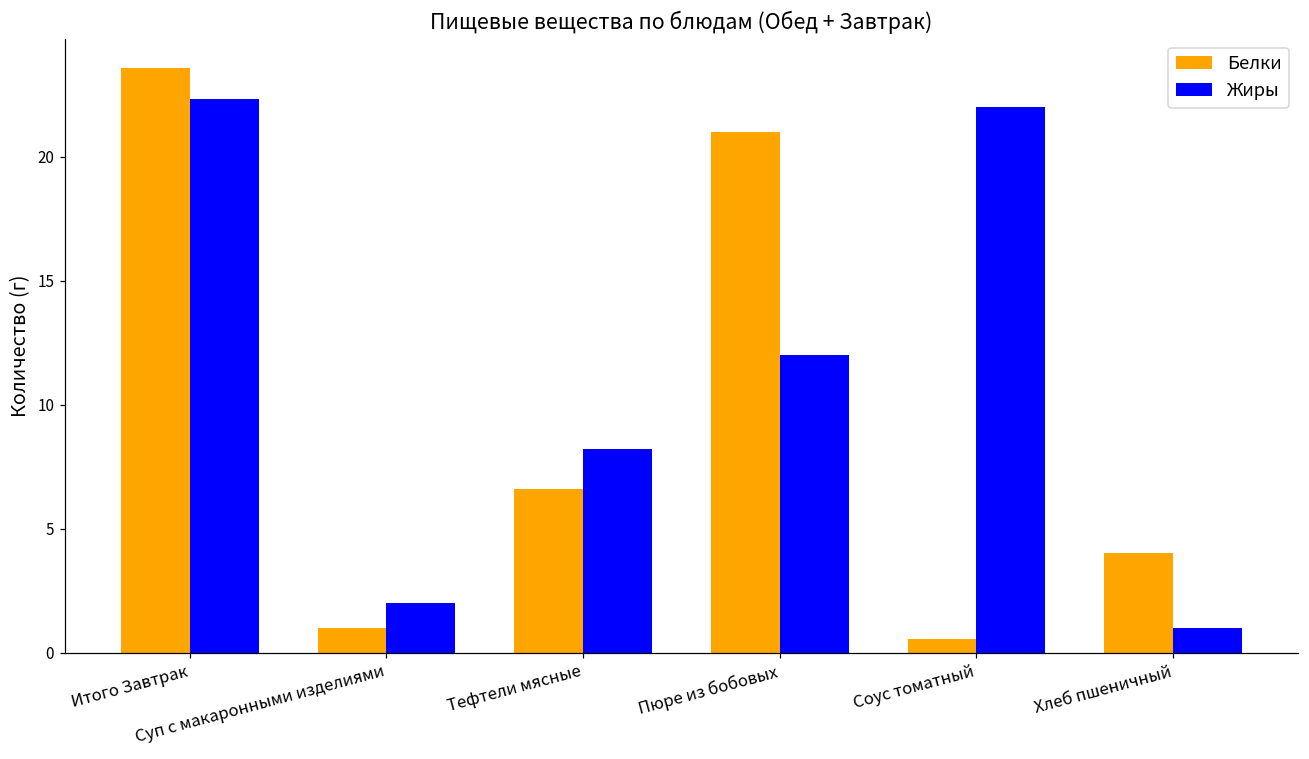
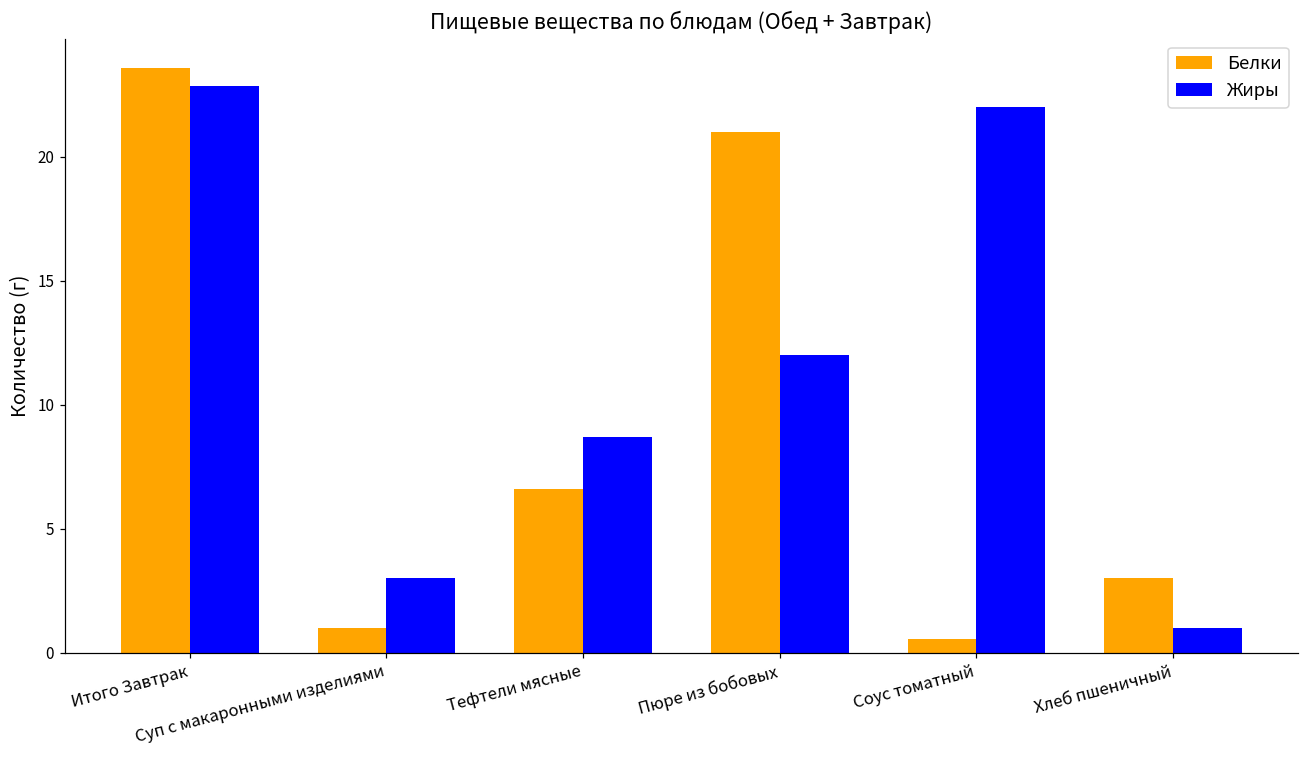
  {
    "Белки": {
      "Итого Завтрак": 23.6,
      "Суп с макаронными изделиями": 1,
      "Тефтели мясные": 6.6,
      "Пюре из бобовых": 21,
      "Соус томатный": 0.5,
-     "Хлеб пшеничный": 4
+     "Хлеб пшеничный": 3
    },
    "Жиры": {
-     "Итого Завтрак": 22.3,
-     "Суп с макаронными изделиями": 2,
-     "Тефтели мясные": 8.2,
+     "Итого Завтрак": 22.8,
+     "Суп с макаронными изделиями": 3,
+     "Тефтели мясные": 8.7,
      "Пюре из бобовых": 12.0,
      "Соус томатный": 22.0,
      "Хлеб пшеничный": 1.0
    }
  }
